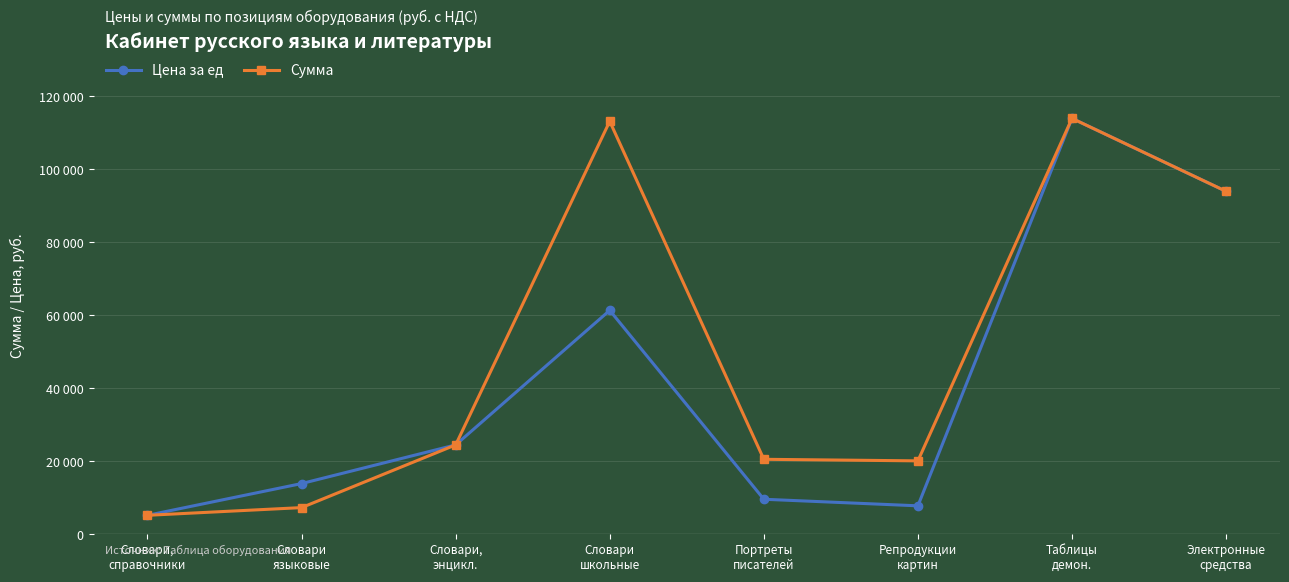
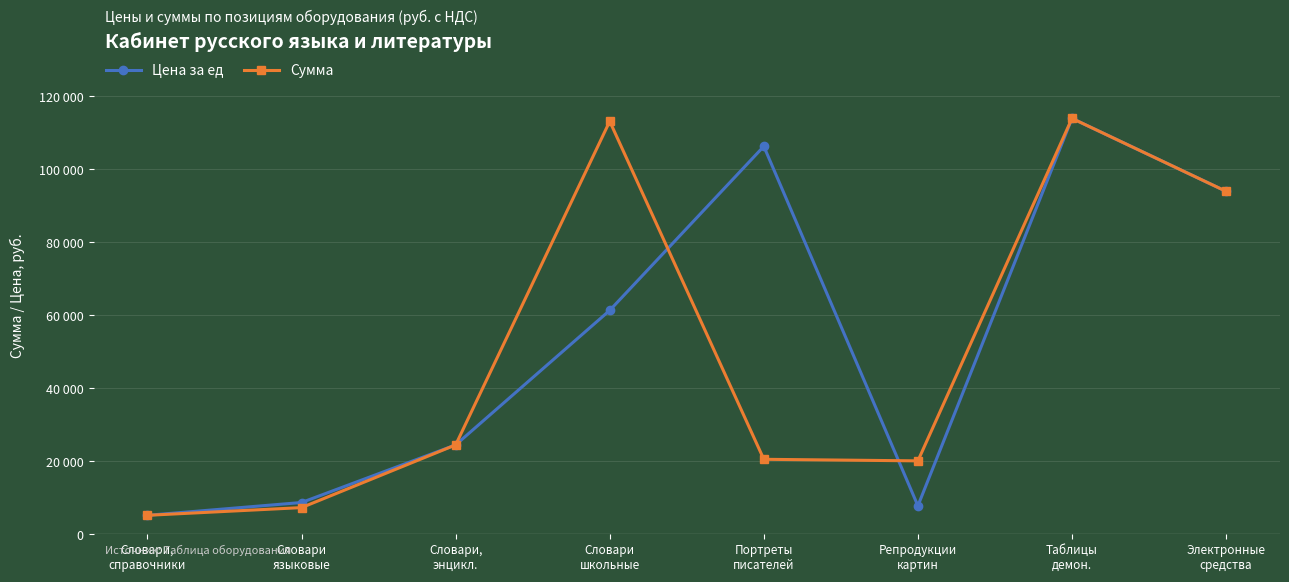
  {
    "Цена за ед": {
-     "Словари языковые": 14000,
+     "Словари языковые": 9000,
      "Словари школьные": 61000,
-     "Портреты писателей": 10000,
+     "Портреты писателей": 106000,
      "Репродукции картин": 8000
    },
    "Сумма": {
      "Словари языковые": 7000,
      "Словари школьные": 113000,
      "Портреты писателей": 21000,
      "Репродукции картин": 20000
    }
  }
